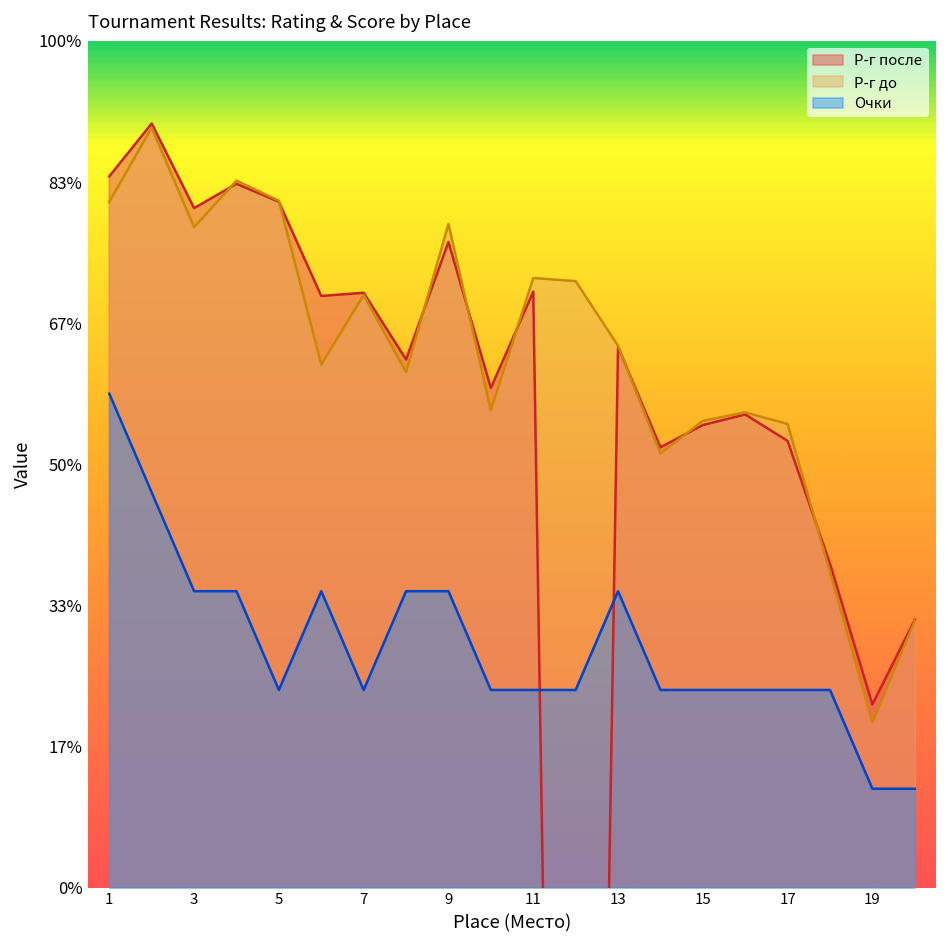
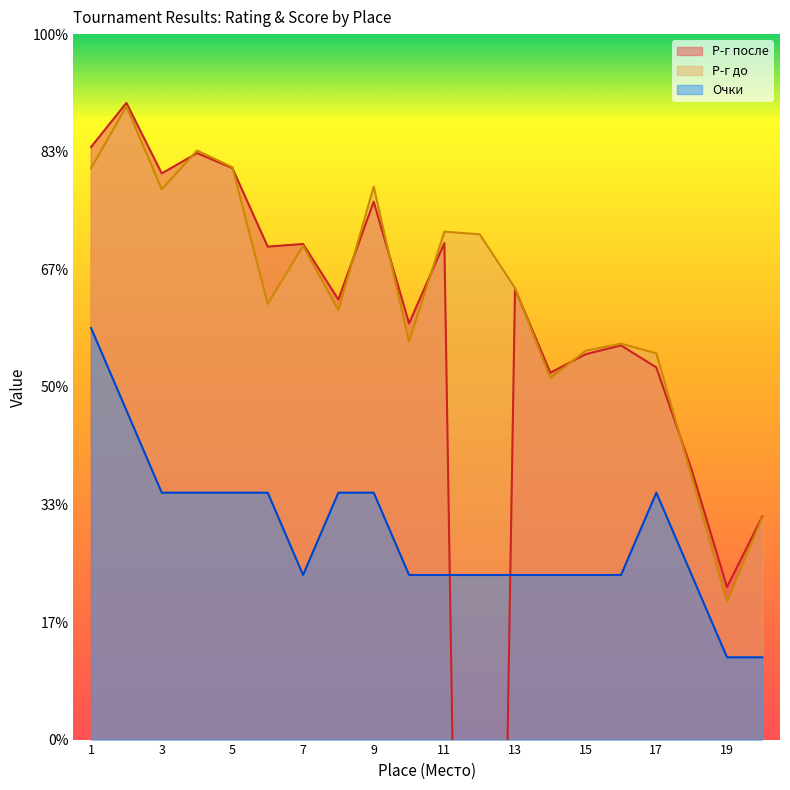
  {
    "Очки": {
      "1": "58%",
      "3": "35%",
-     "5": "23%",
+     "5": "35%",
      "7": "23%",
      "9": "35%",
      "11": "23%",
-     "13": "35%",
+     "13": "23%",
      "15": "23%",
-     "17": "23%",
+     "17": "35%",
      "19": "12%"
    }
  }
